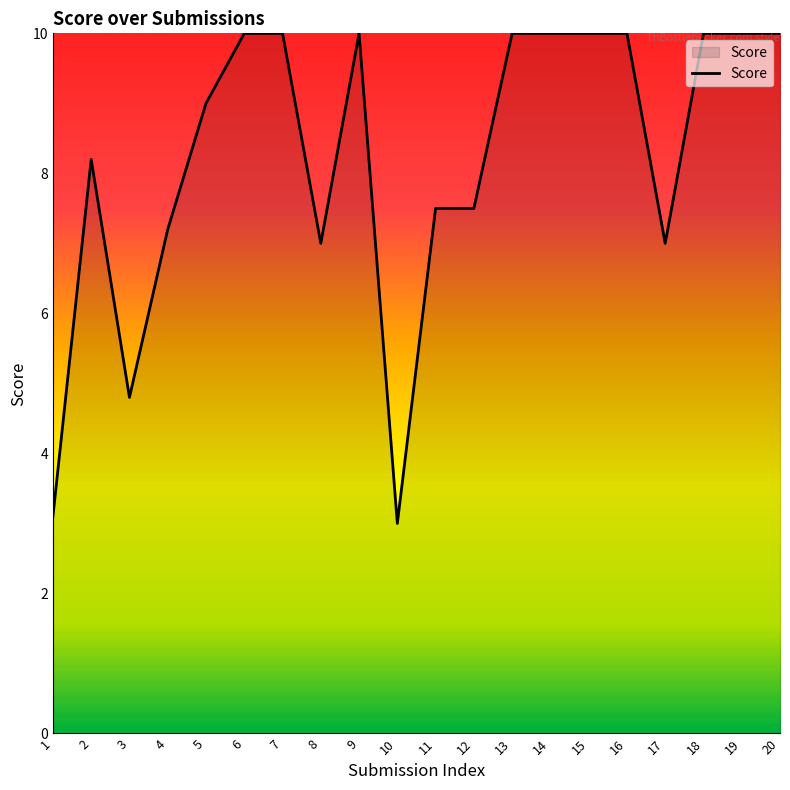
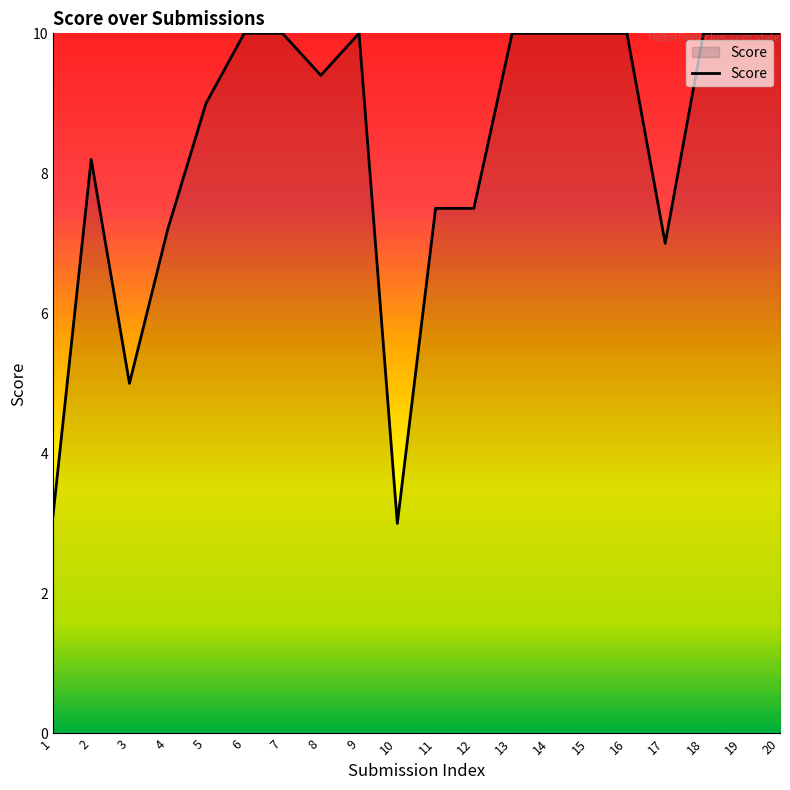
  {
    "1": 3.1,
    "2": 8.2,
-   "3": 4.8,
+   "3": 5.0,
    "4": 7.2,
    "5": 9.0,
    "6": 10.0,
    "7": 10.0,
-   "8": 7.0,
+   "8": 9.4,
    "9": 10.0,
    "10": 3.0,
    "11": 7.5,
    "12": 7.5,
    "13": 10.0,
    "14": 10.0,
    "15": 10.0,
    "16": 10.0,
    "17": 7.0,
    "18": 10.0,
    "19": 10.0,
    "20": 10.0
  }
